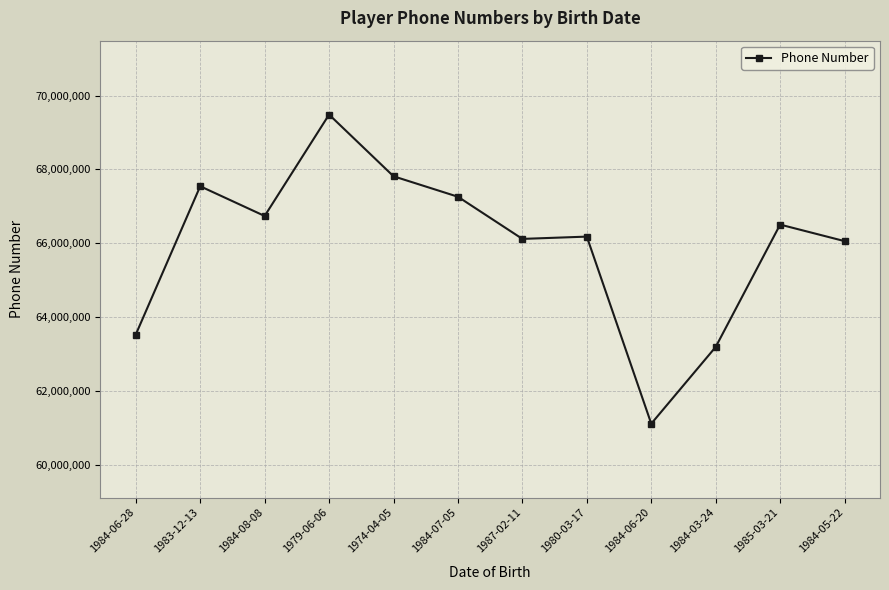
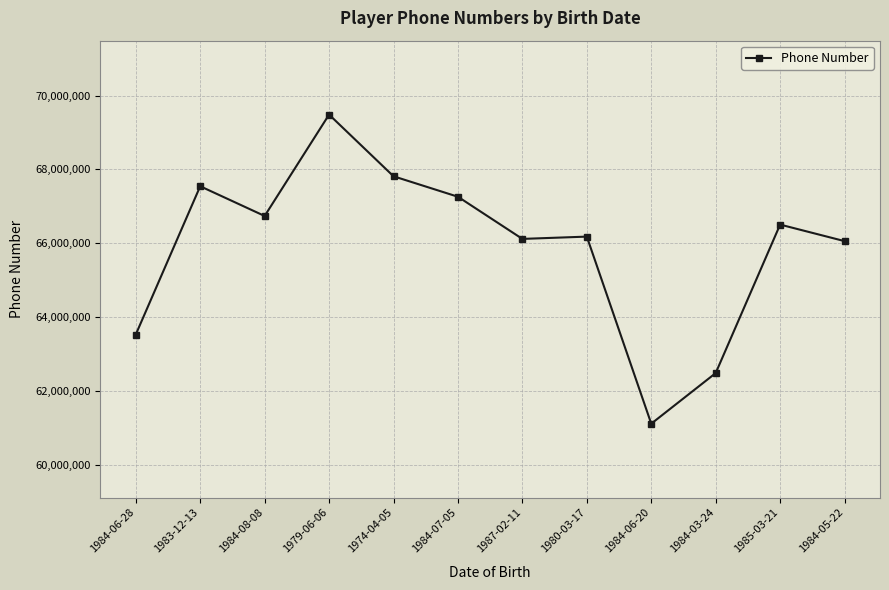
  {
    "1984-06-28": "63,500,000",
    "1983-12-13": "67,500,000",
    "1984-08-08": "66,700,000",
    "1979-06-06": "69,500,000",
    "1974-04-05": "67,800,000",
    "1984-07-05": "67,300,000",
    "1987-02-11": "66,100,000",
    "1980-03-17": "66,200,000",
    "1984-06-20": "61,100,000",
-   "1984-03-24": "63,200,000",
+   "1984-03-24": "62,500,000",
    "1985-03-21": "66,500,000",
    "1984-05-22": "66,100,000"
  }
